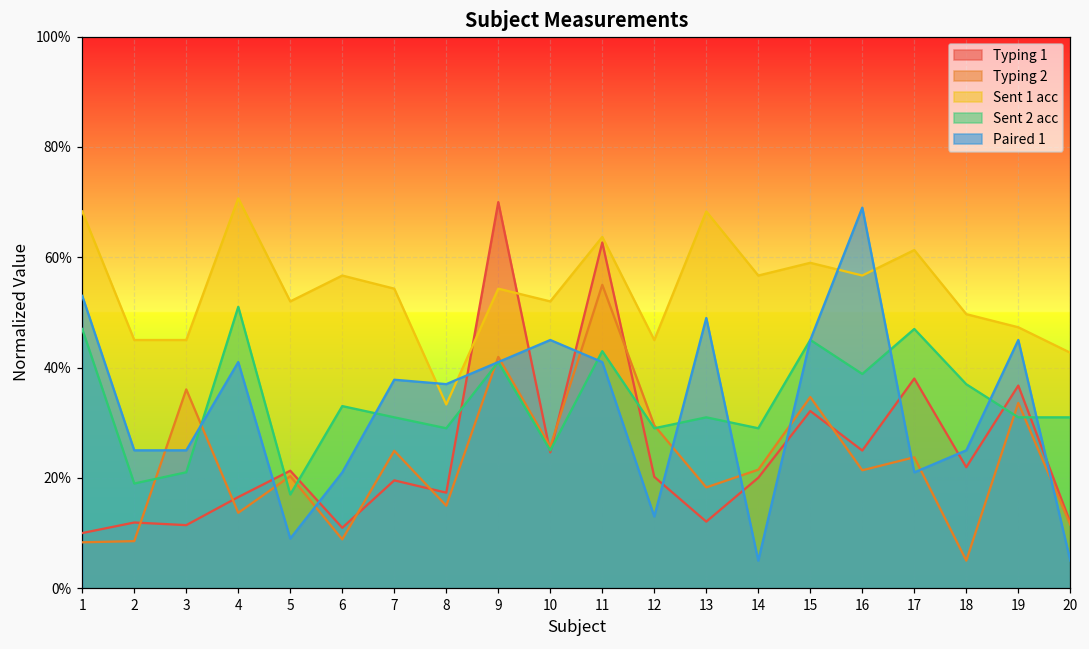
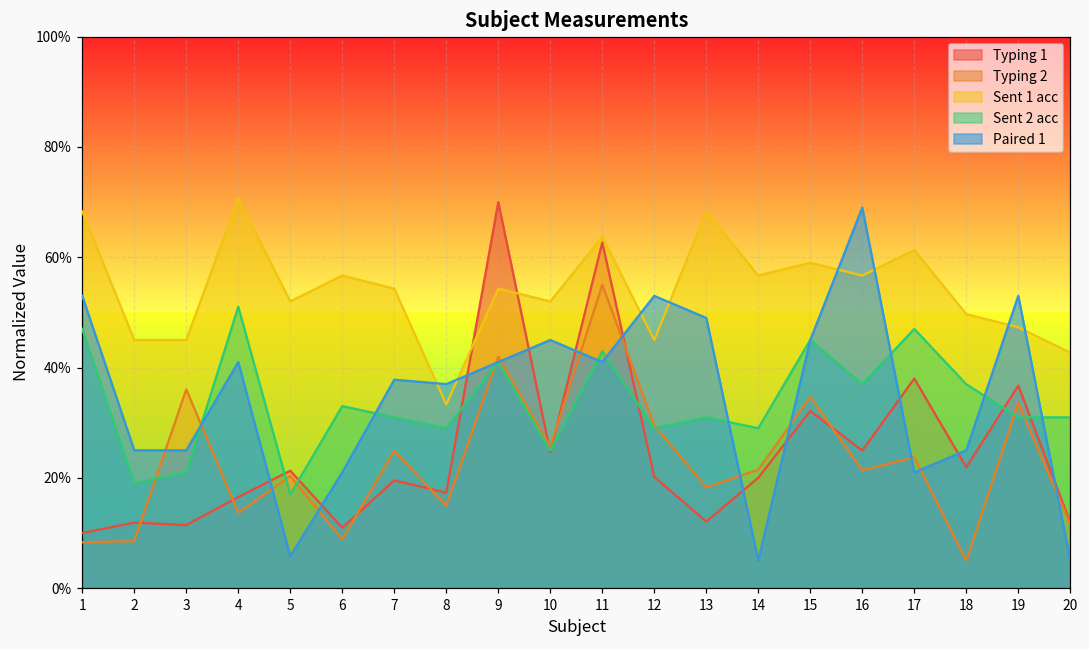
  {
    "Sent 2 acc": {
      "1": "47%",
      "2": "19%",
      "3": "21%",
      "4": "51%",
      "5": "17%",
      "6": "33%",
      "7": "31%",
      "8": "29%",
      "11": "43%",
      "12": "29%",
      "13": "31%",
      "14": "29%",
-     "16": "39%",
+     "16": "37%",
      "17": "47%",
      "18": "37%",
      "19": "31%",
      "20": "31%"
    },
    "Paired 1": {
      "1": "53%",
      "2": "25%",
      "3": "25%",
      "4": "41%",
-     "5": "9%",
+     "5": "6%",
      "6": "21%",
      "7": "38%",
      "8": "37%",
      "10": "45%",
      "11": "41%",
-     "12": "13%",
+     "12": "53%",
      "13": "49%",
      "14": "5%",
      "16": "69%",
      "17": "21%",
      "18": "25%",
-     "19": "45%",
+     "19": "53%",
      "20": "5%"
    }
  }
